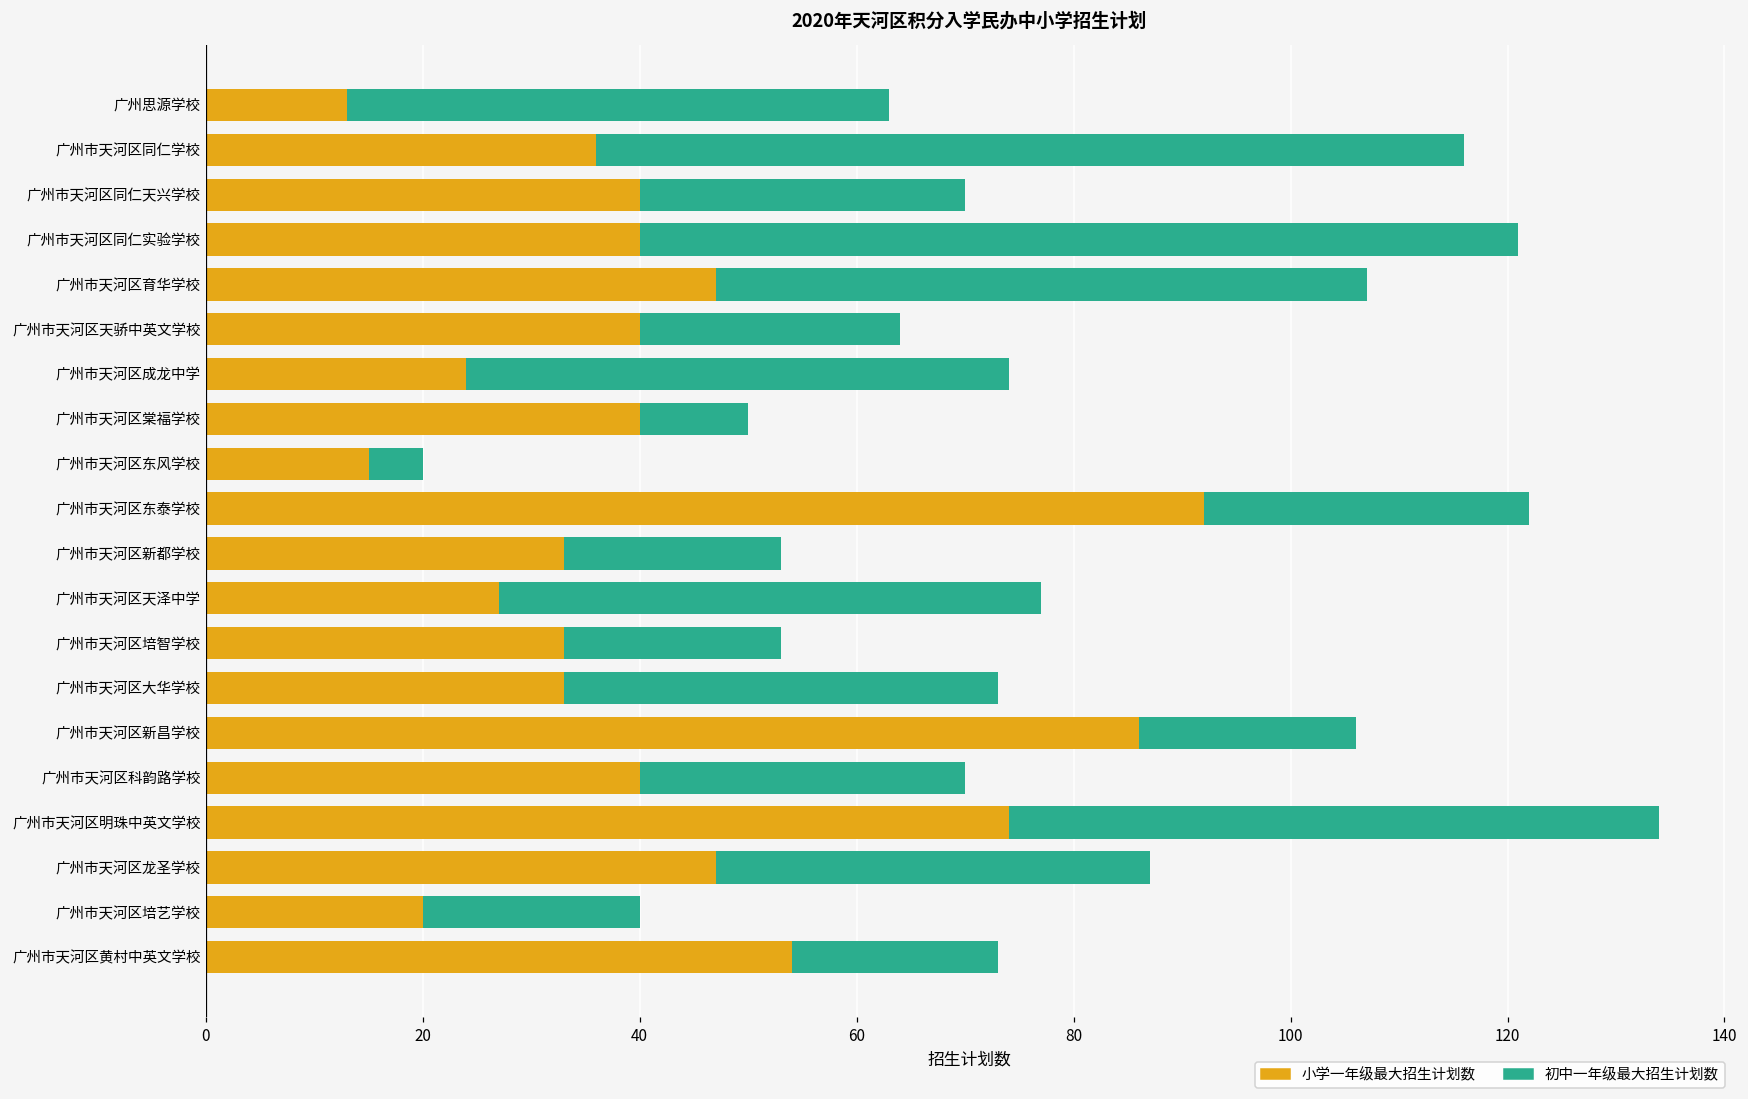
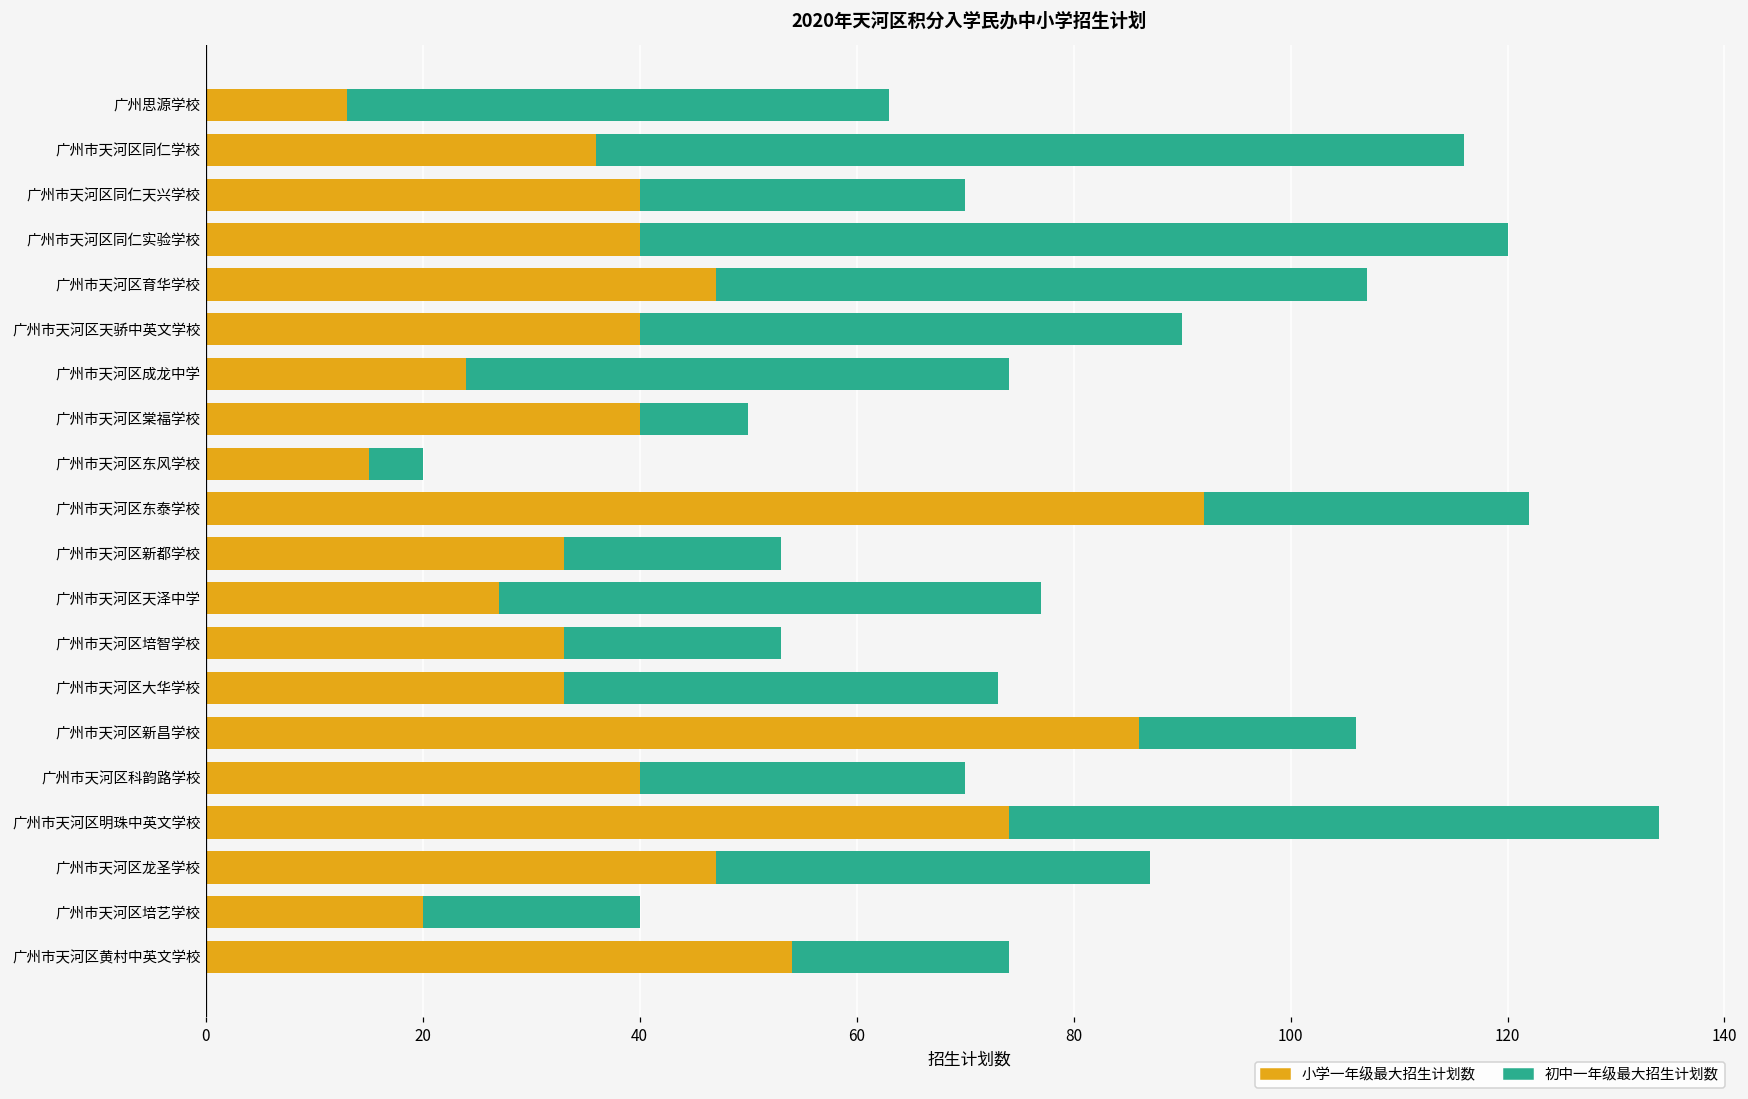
  {
    "小学一年级最大招生计划数": {
      "广州思源学校": 13,
      "广州市天河区同仁学校": 36,
      "广州市天河区同仁天兴学校": 40,
      "广州市天河区同仁实验学校": 40,
      "广州市天河区育华学校": 47,
      "广州市天河区天骄中英文学校": 40,
      "广州市天河区成龙中学": 24,
      "广州市天河区棠福学校": 40,
      "广州市天河区东风学校": 15,
      "广州市天河区东泰学校": 92,
      "广州市天河区新都学校": 33,
      "广州市天河区天泽中学": 27,
      "广州市天河区培智学校": 33,
      "广州市天河区大华学校": 33,
      "广州市天河区新昌学校": 86,
      "广州市天河区科韵路学校": 40,
      "广州市天河区明珠中英文学校": 74,
      "广州市天河区龙圣学校": 47,
      "广州市天河区培艺学校": 20,
      "广州市天河区黄村中英文学校": 54
    },
    "初中一年级最大招生计划数": {
      "广州思源学校": 50,
      "广州市天河区同仁学校": 80,
      "广州市天河区同仁天兴学校": 30,
-     "广州市天河区同仁实验学校": 81,
+     "广州市天河区同仁实验学校": 80,
      "广州市天河区育华学校": 60,
-     "广州市天河区天骄中英文学校": 24,
+     "广州市天河区天骄中英文学校": 50,
      "广州市天河区成龙中学": 50,
      "广州市天河区棠福学校": 10,
      "广州市天河区东风学校": 5,
      "广州市天河区东泰学校": 30,
      "广州市天河区新都学校": 20,
      "广州市天河区天泽中学": 50,
      "广州市天河区培智学校": 20,
      "广州市天河区大华学校": 40,
      "广州市天河区新昌学校": 20,
      "广州市天河区科韵路学校": 30,
      "广州市天河区明珠中英文学校": 60,
      "广州市天河区龙圣学校": 40,
      "广州市天河区培艺学校": 20,
-     "广州市天河区黄村中英文学校": 19
+     "广州市天河区黄村中英文学校": 20
    }
  }
